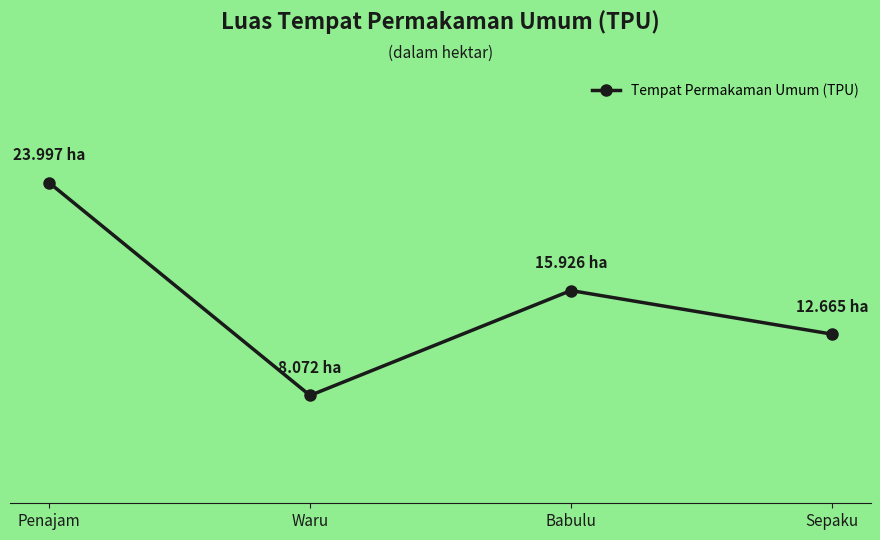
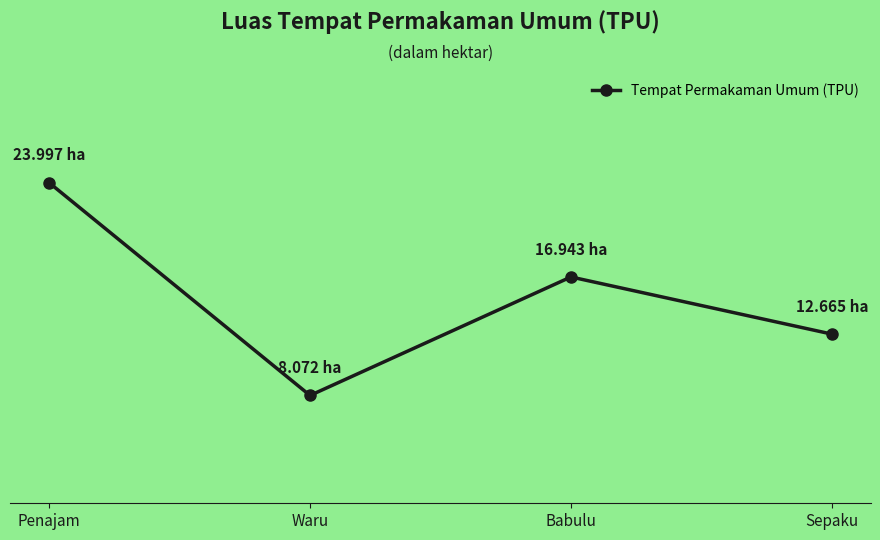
  {
    "Penajam": 23.997,
    "Waru": 8.072,
-   "Babulu": 15.926,
+   "Babulu": 16.943,
    "Sepaku": 12.665
  }
